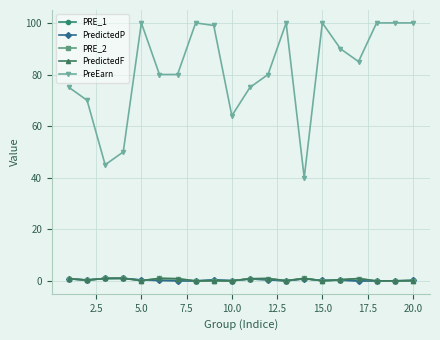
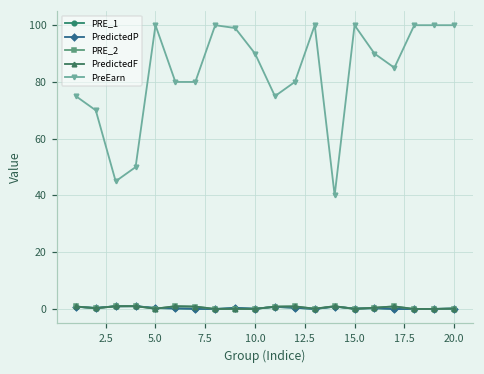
  {
    "PreEarn": {
      "5.0": 100,
-     "10.0": 64,
+     "10.0": 90,
      "15.0": 100,
      "20.0": 100
    }
  }
